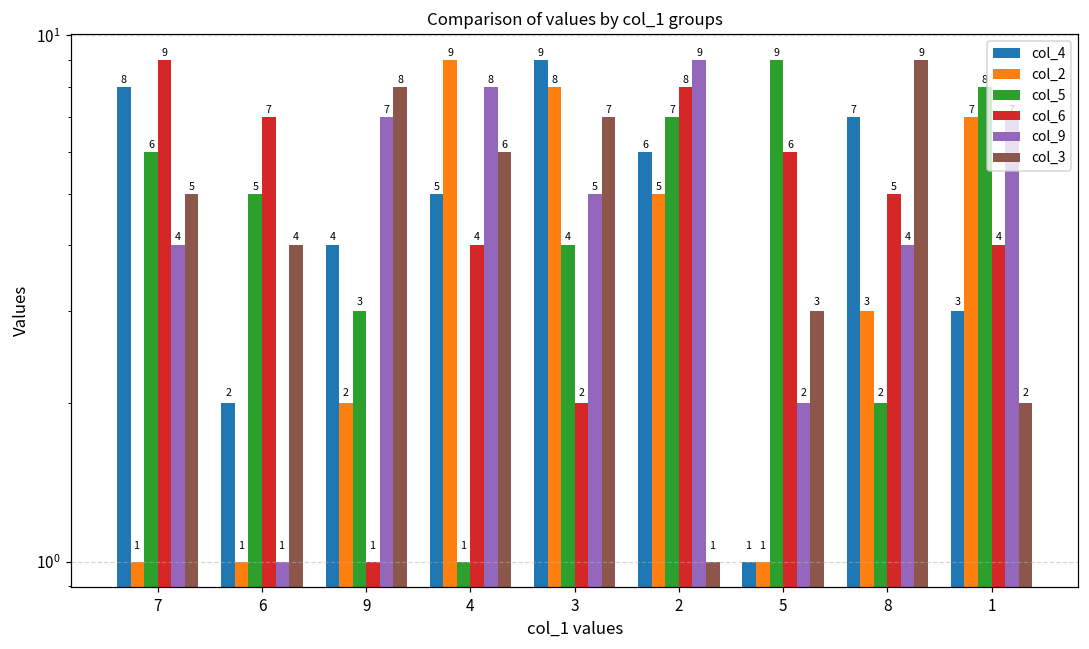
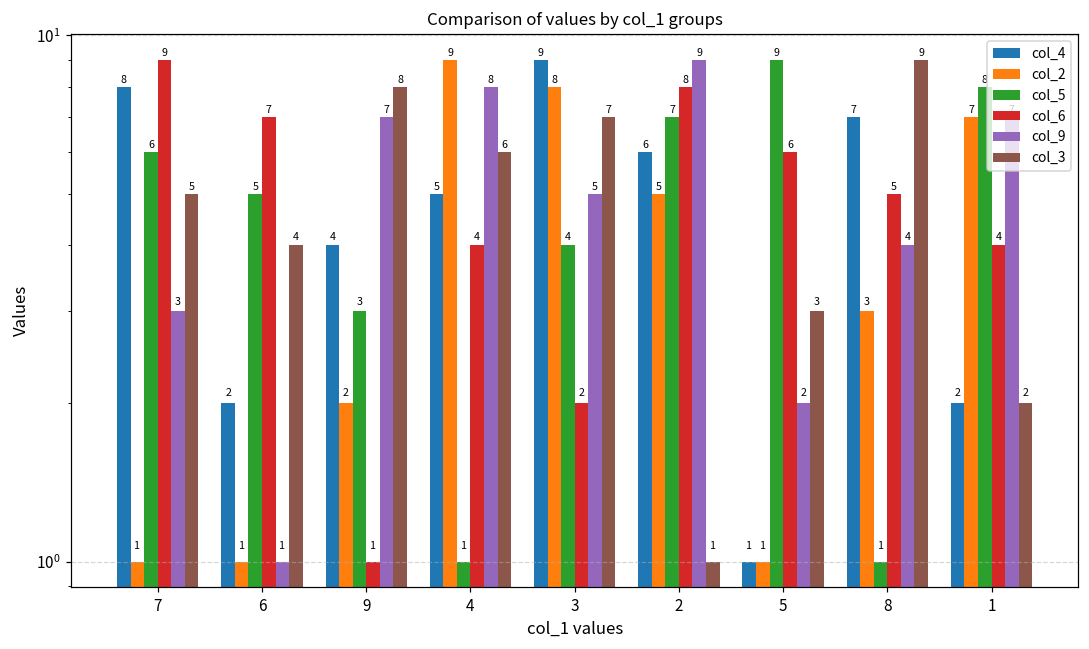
  {
    "col_4": {
      "7": 8,
      "6": 2,
      "9": 4,
      "4": 5,
      "3": 9,
      "2": 6,
      "5": 1,
      "8": 7,
-     "1": 3
+     "1": 2
    },
    "col_2": {
      "7": 1,
      "6": 1,
      "9": 2,
      "4": 9,
      "3": 8,
      "2": 5,
      "5": 1,
      "8": 3,
      "1": 7
    },
    "col_5": {
      "7": 6,
      "6": 5,
      "9": 3,
      "4": 1,
      "3": 4,
      "2": 7,
      "5": 9,
-     "8": 2
+     "8": 1
    },
    "col_6": {
      "7": 9,
      "6": 7,
      "9": 1,
      "4": 4,
      "3": 2,
      "2": 8,
      "5": 6,
      "8": 5,
      "1": 4
    },
    "col_9": {
-     "7": 4,
+     "7": 3,
      "6": 1,
      "9": 7,
      "4": 8,
      "3": 5,
      "2": 9,
      "5": 2,
      "8": 4
    },
    "col_3": {
      "7": 5,
      "6": 4,
      "9": 8,
      "4": 6,
      "3": 7,
      "2": 1,
      "5": 3,
      "8": 9,
      "1": 2
    }
  }
